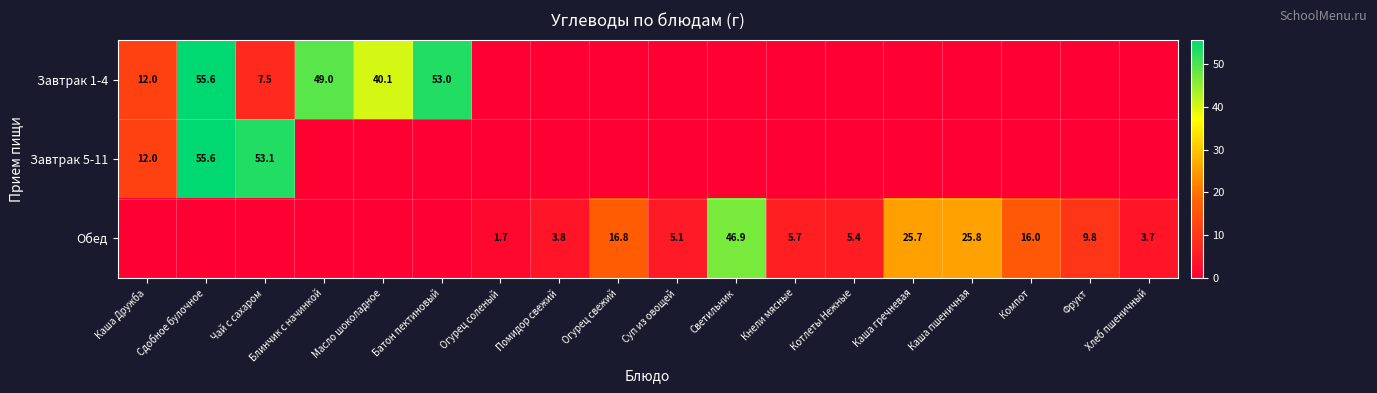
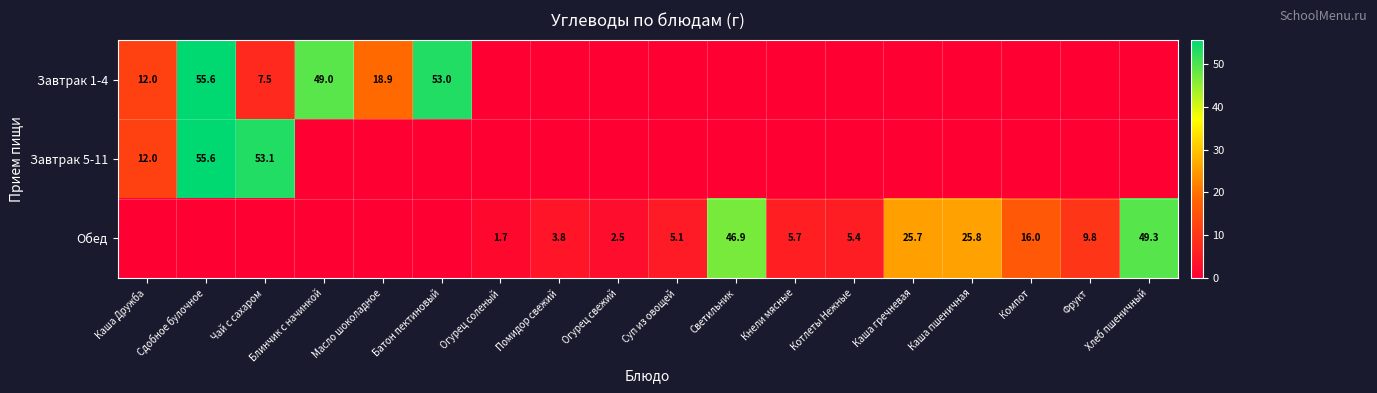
  {
    "Завтрак 1-4": {
      "Каша Дружба": 12.0,
      "Сдобное булочное": 55.6,
      "Чай с сахаром": 7.5,
      "Блинчик с начинкой": 49.0,
-     "Масло шоколадное": 40.1,
+     "Масло шоколадное": 18.9,
      "Батон пектиновый": 53.0
    },
    "Завтрак 5-11": {
      "Каша Дружба": 12.0,
      "Сдобное булочное": 55.6,
      "Чай с сахаром": 53.1
    },
    "Обед": {
      "Огурец соленый": 1.7,
      "Помидор свежий": 3.8,
-     "Огурец свежий": 16.8,
+     "Огурец свежий": 2.5,
      "Суп из овощей": 5.1,
      "Светильник": 46.9,
      "Кнели мясные": 5.7,
      "Котлеты Нежные": 5.4,
      "Каша гречневая": 25.7,
      "Каша пшеничная": 25.8,
      "Компот": 16.0,
      "Фрукт": 9.8,
-     "Хлеб пшеничный": 3.7
+     "Хлеб пшеничный": 49.3
    }
  }
